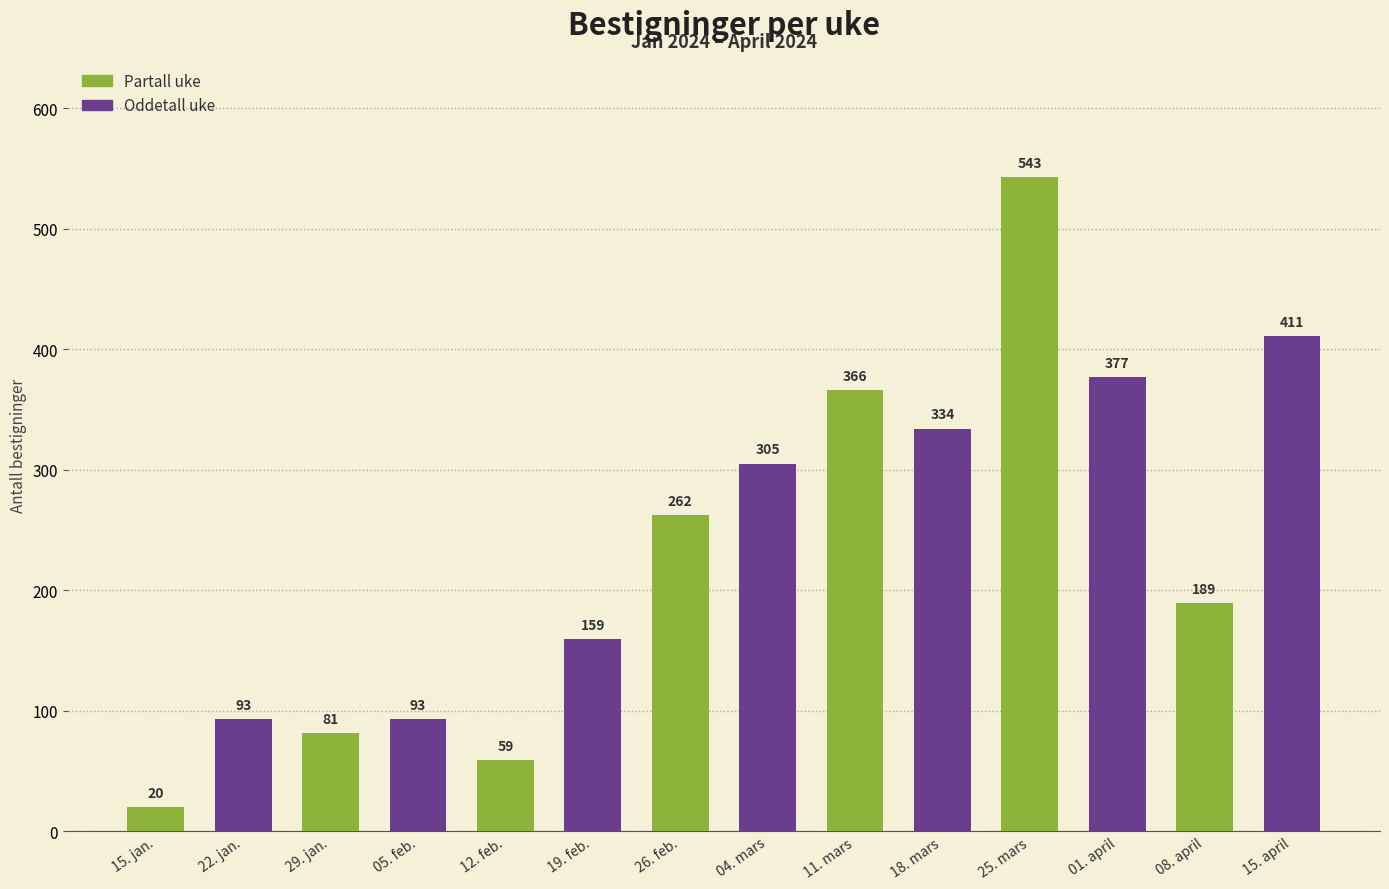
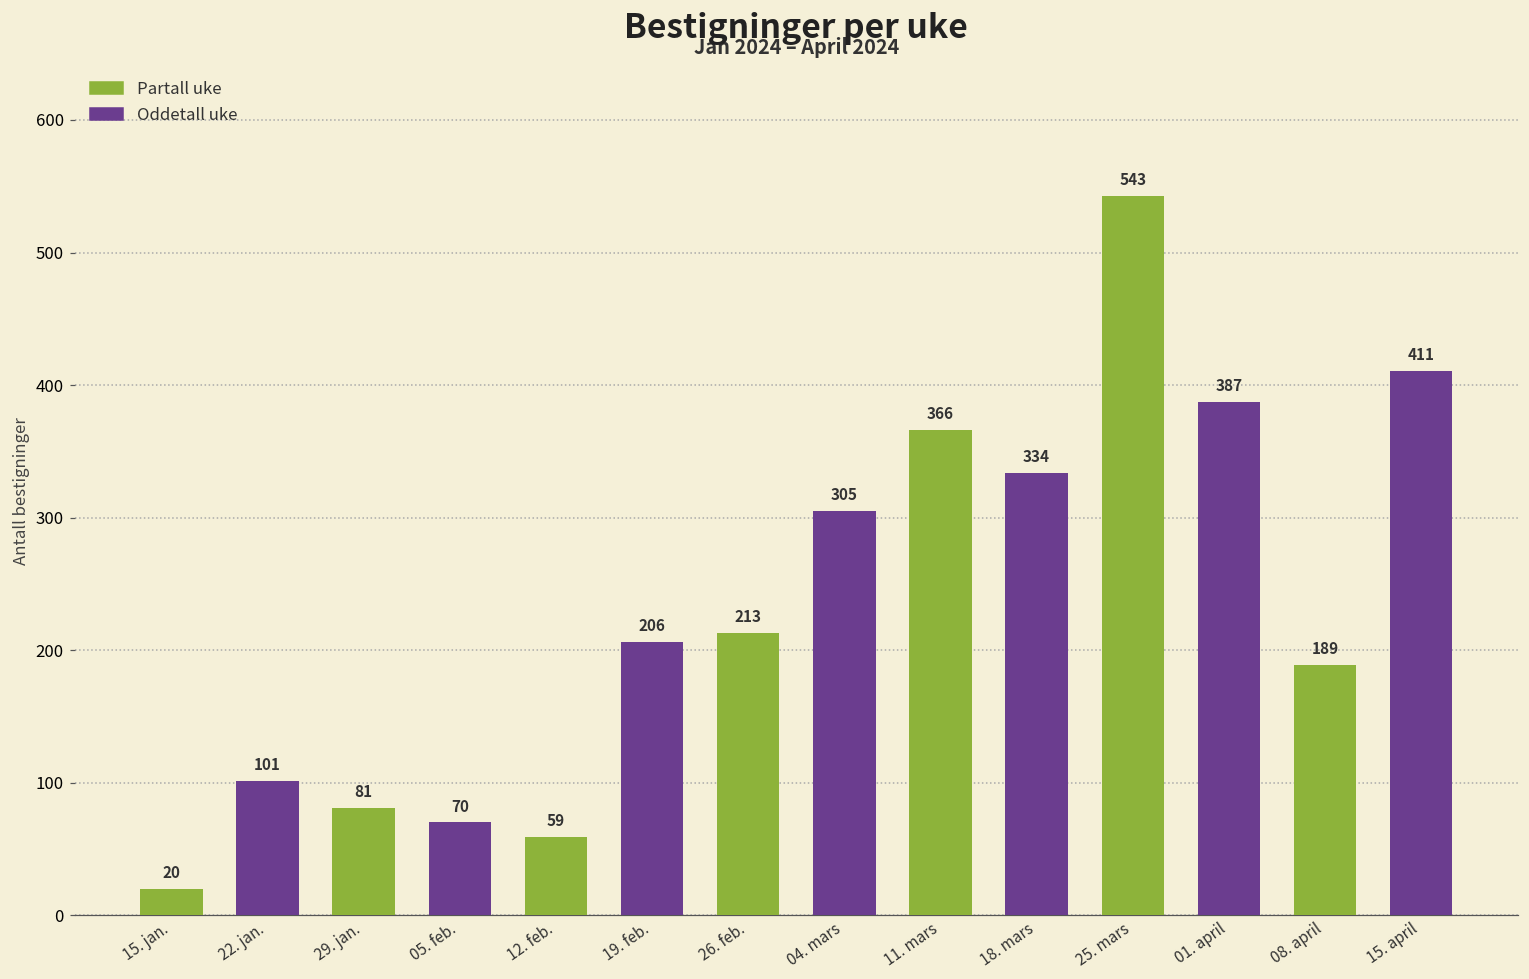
  {
    "15. jan.": 20,
-   "22. jan.": 93,
+   "22. jan.": 101,
    "29. jan.": 81,
-   "05. feb.": 93,
+   "05. feb.": 70,
    "12. feb.": 59,
-   "19. feb.": 159,
-   "26. feb.": 262,
+   "19. feb.": 206,
+   "26. feb.": 213,
    "04. mars": 305,
    "11. mars": 366,
    "18. mars": 334,
    "25. mars": 543,
-   "01. april": 377,
+   "01. april": 387,
    "08. april": 189,
    "15. april": 411
  }
